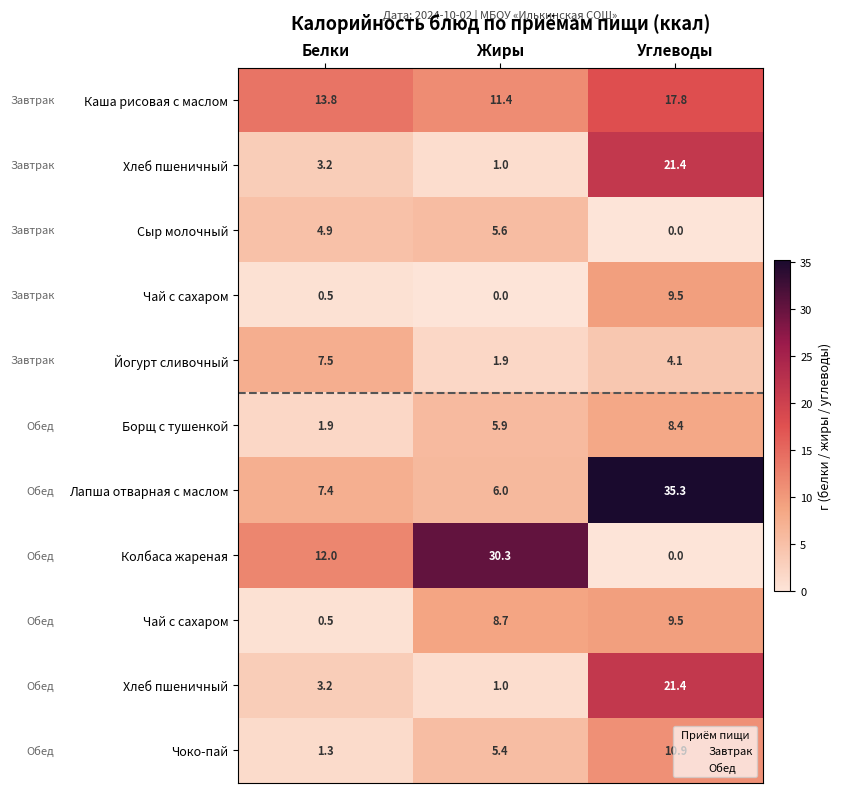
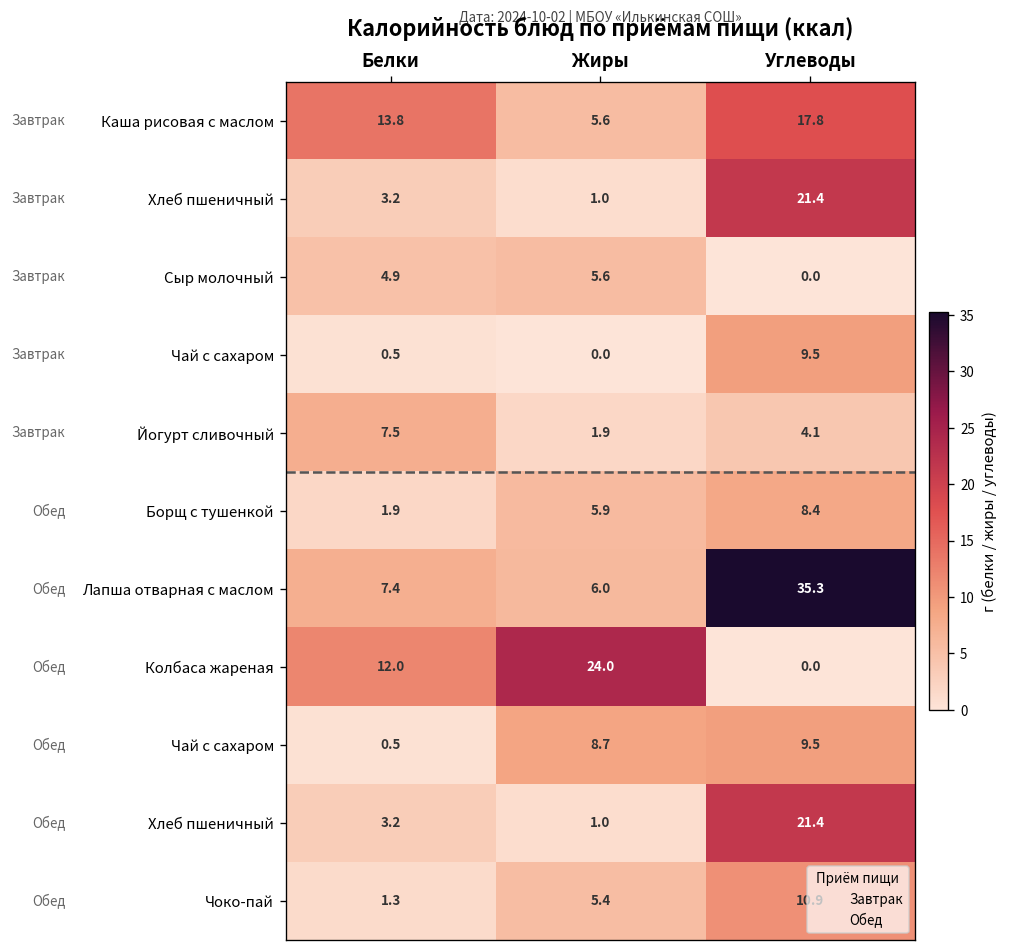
  {
    "Каша рисовая с маслом": {
      "Белки": 13.8,
-     "Жиры": 11.4,
+     "Жиры": 5.6,
      "Углеводы": 17.8
    },
    "Сыр молочный": {
      "Белки": 4.9,
      "Жиры": 5.6,
      "Углеводы": 0.0
    },
    "Йогурт сливочный": {
      "Белки": 7.5,
      "Жиры": 1.9,
      "Углеводы": 4.1
    },
    "Борщ с тушенкой": {
      "Белки": 1.9,
      "Жиры": 5.9,
      "Углеводы": 8.4
    },
    "Лапша отварная с маслом": {
      "Белки": 7.4,
      "Жиры": 6.0,
      "Углеводы": 35.3
    },
    "Колбаса жареная": {
      "Белки": 12.0,
-     "Жиры": 30.3,
+     "Жиры": 24.0,
      "Углеводы": 0.0
    },
    "Чоко-пай": {
      "Белки": 1.3,
      "Жиры": 5.4
    }
  }
